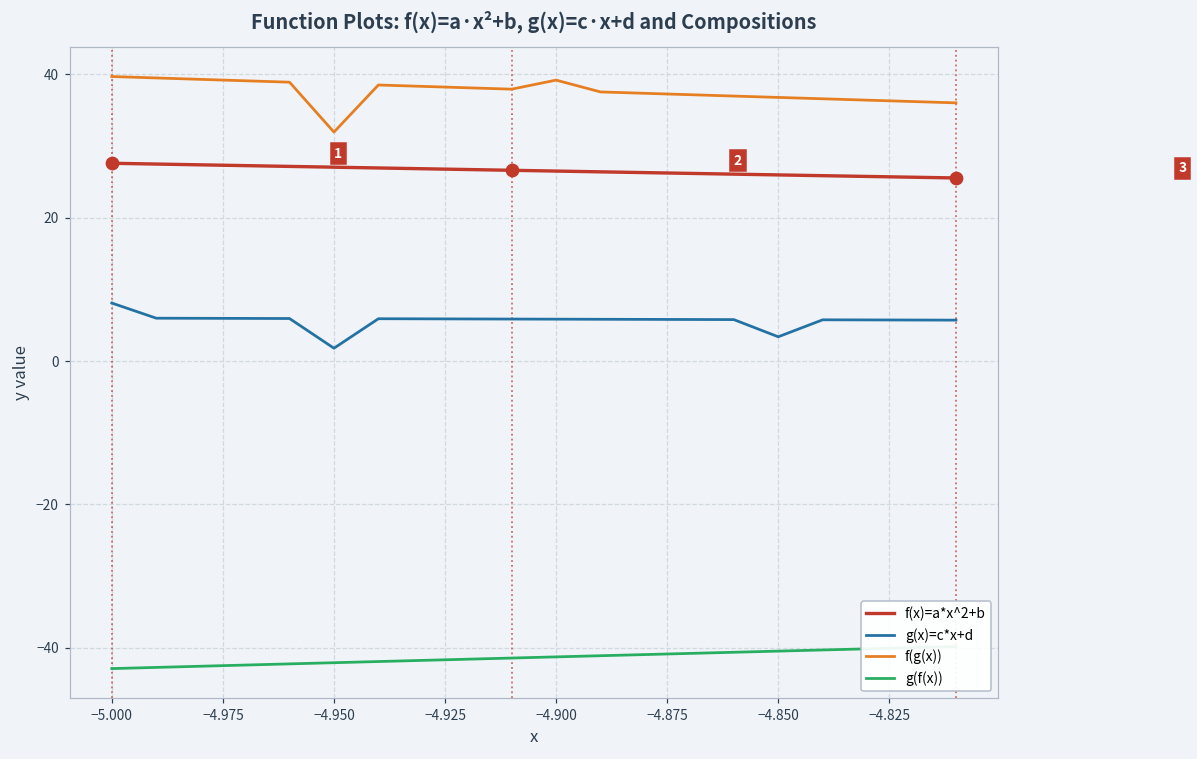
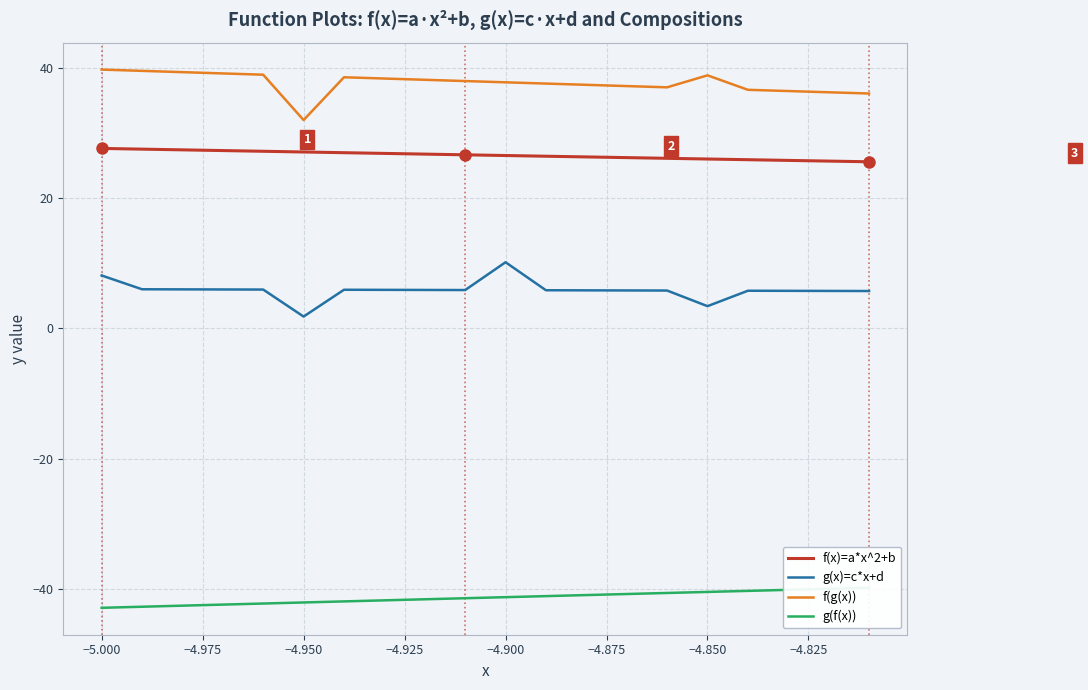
  {
    "g(x)=c*x+d": {
      "−5.000": 8,
      "−4.950": 2,
-     "−4.900": 6,
+     "−4.900": 10,
      "−4.850": 3
    },
    "f(g(x))": {
      "−5.000": 40,
      "−4.950": 32,
-     "−4.900": 39,
-     "−4.850": 37
+     "−4.900": 38,
+     "−4.850": 39
    },
    "g(f(x))": {
      "−5.000": -43,
      "−4.950": -42,
      "−4.900": -41,
      "−4.850": -40
    }
  }
